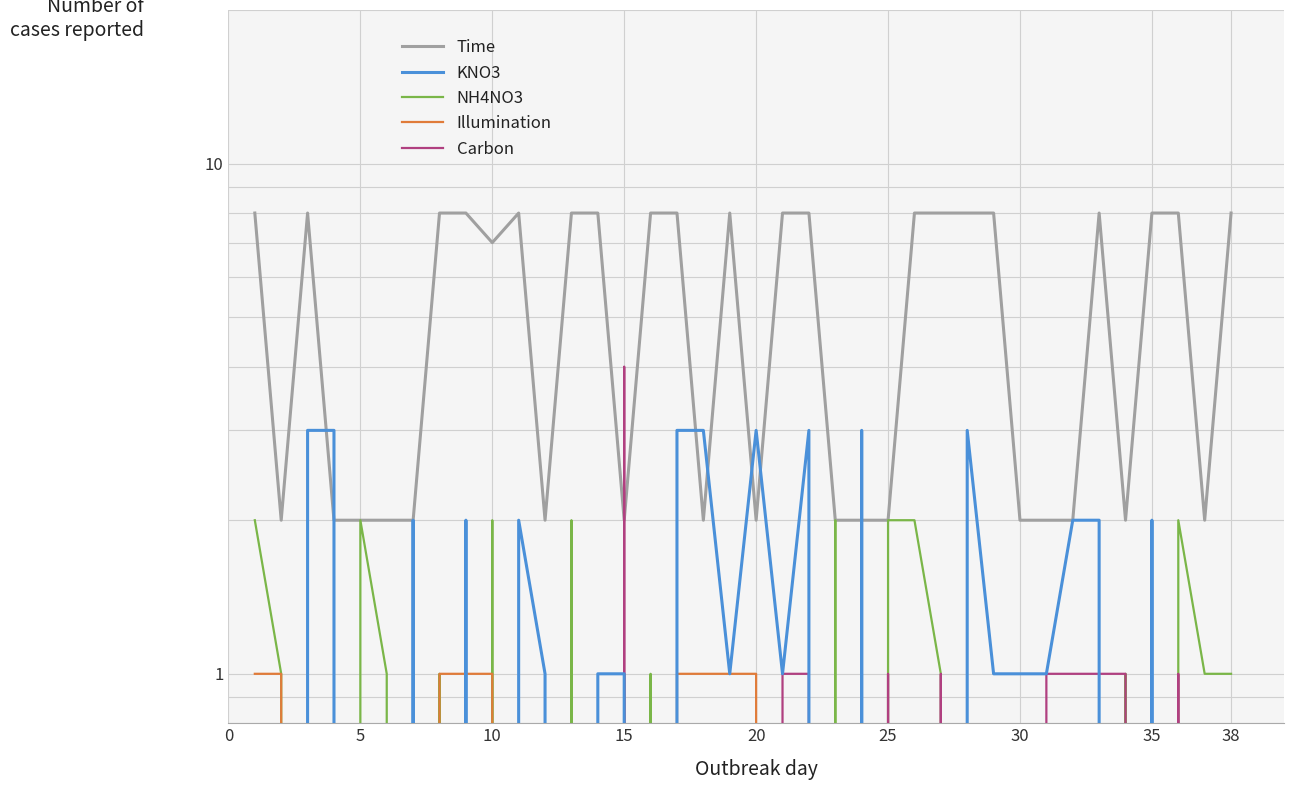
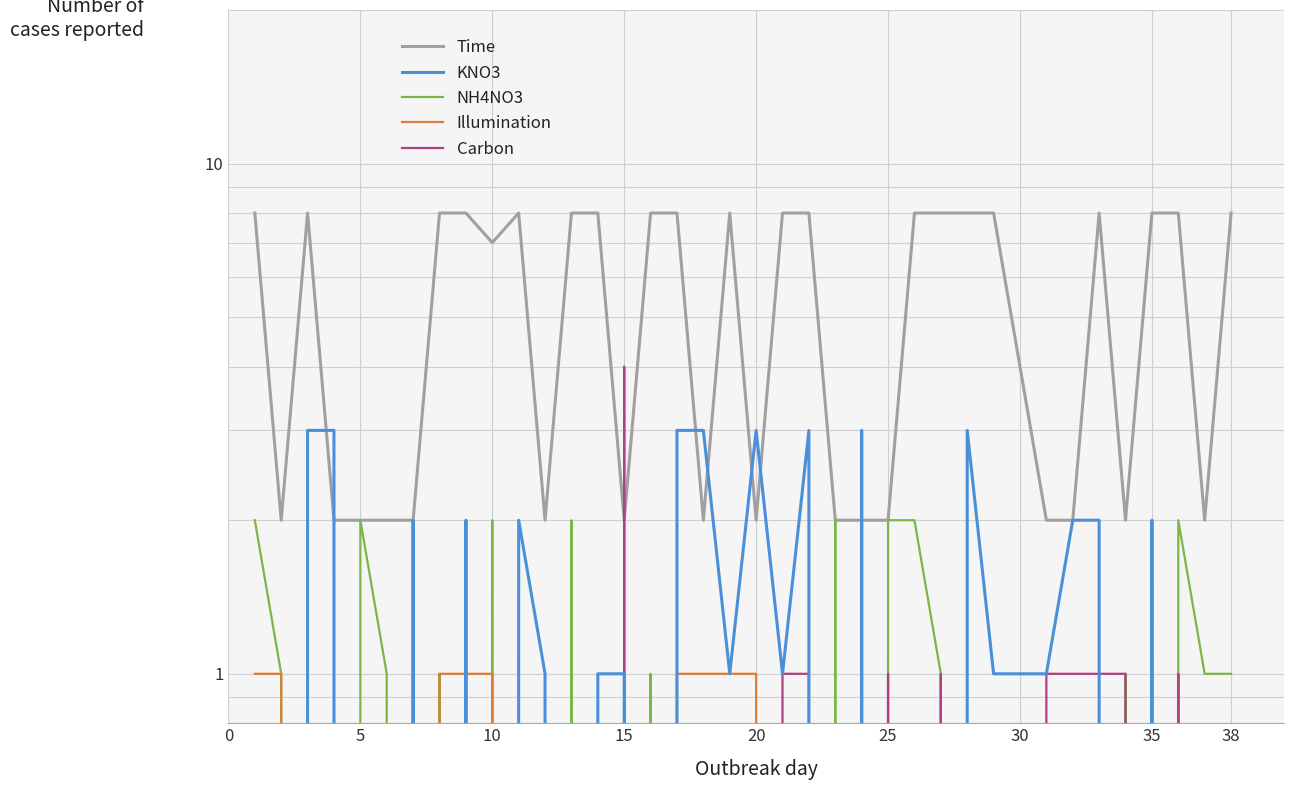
  {
    "Time": {
      "10": 7,
      "15": 2,
      "20": 2,
-     "30": 2,
+     "30": 4,
      "35": 8,
      "38": 8
    },
    "KNO3": {
      "20": 3,
      "30": 1,
      "35": 2
    },
    "NH4NO3": {
      "10": 2,
      "38": 1
    },
    "Illumination": {
      "10": 1,
      "20": 1
    },
    "Carbon": {
      "15": 4,
      "25": 1
    }
  }
